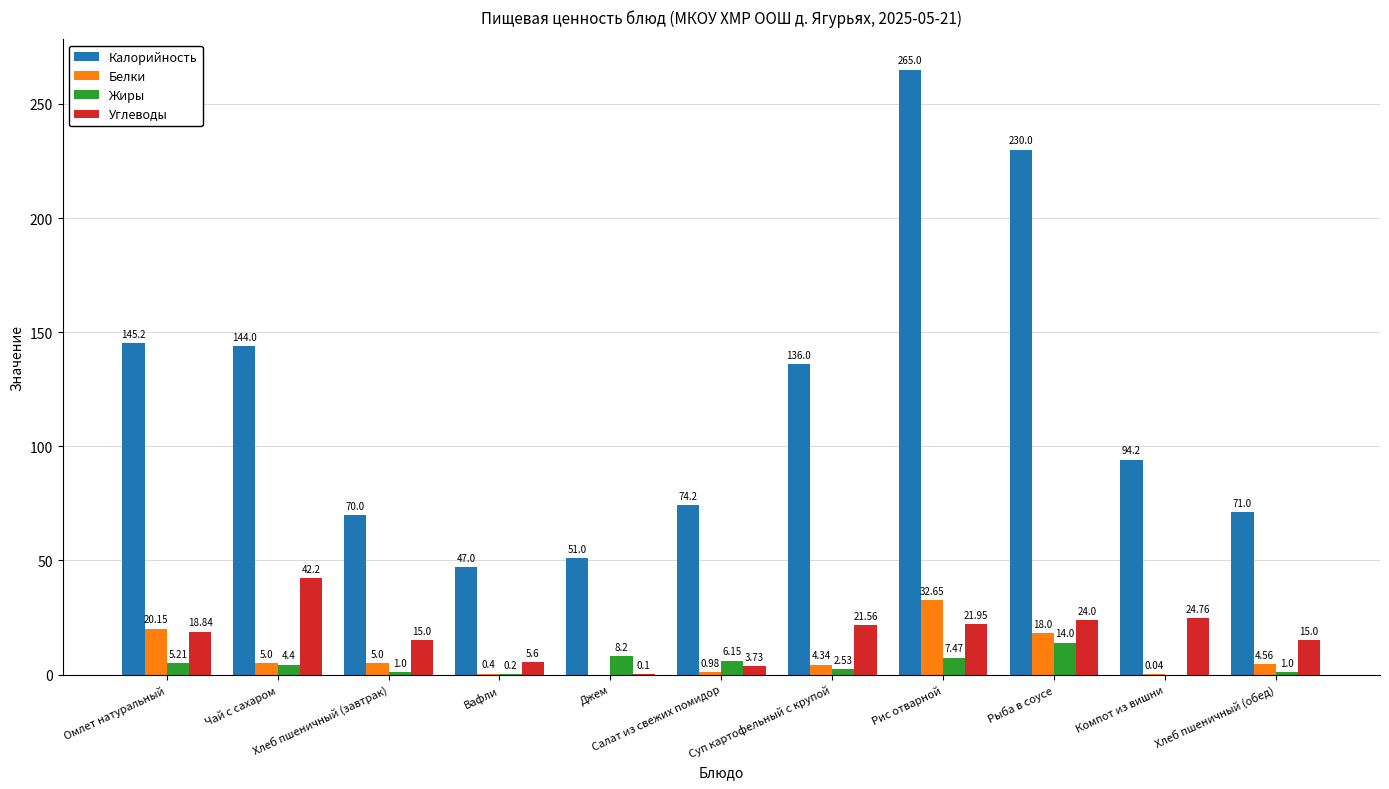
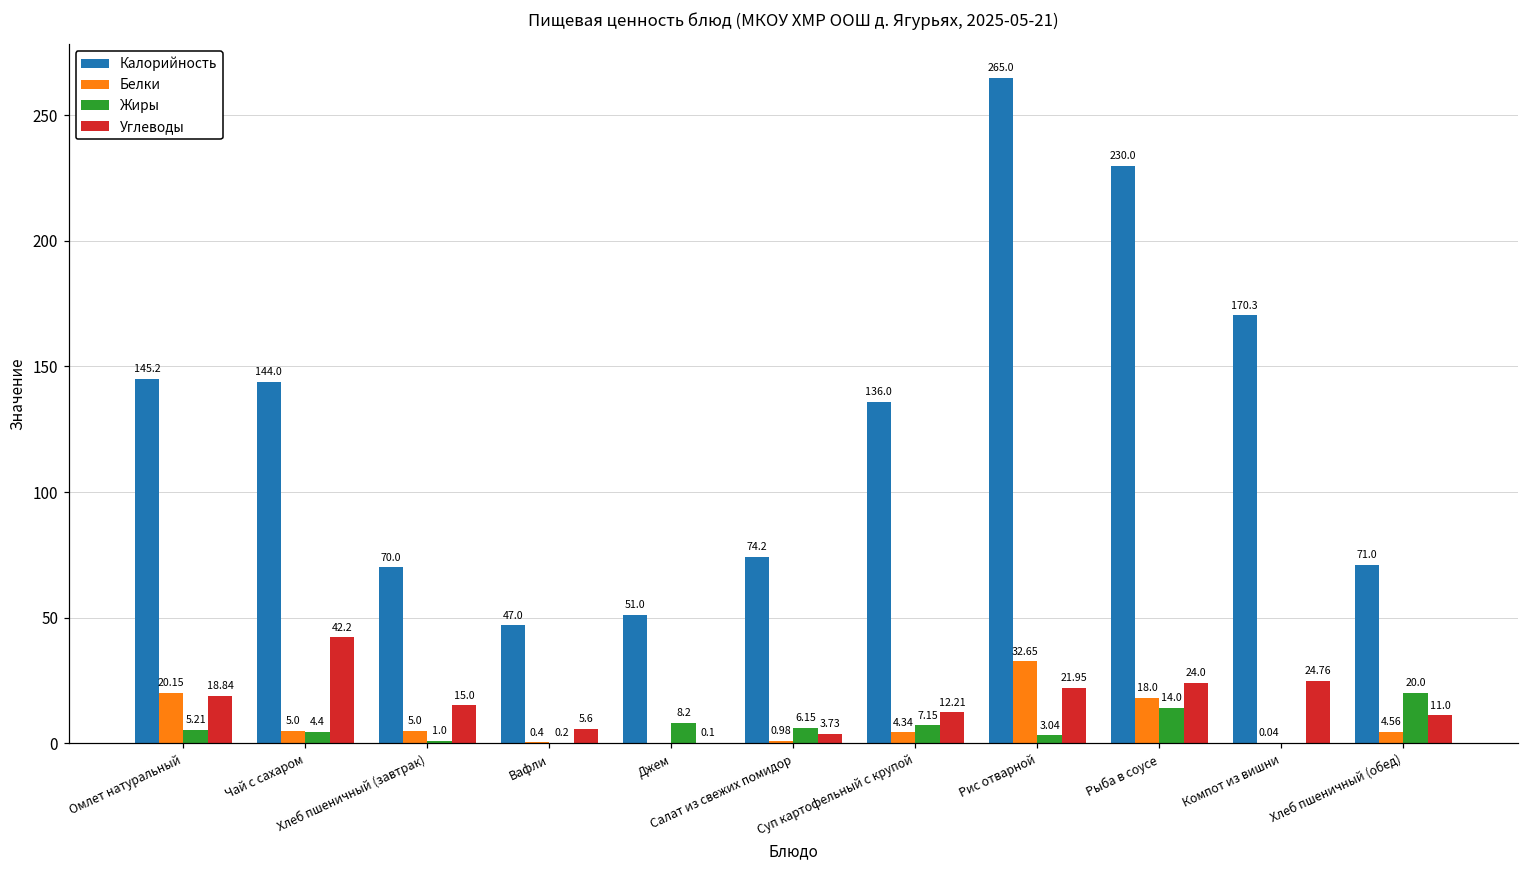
  {
    "Калорийность": {
      "Омлет натуральный": 145.2,
      "Чай с сахаром": 144.0,
      "Хлеб пшеничный (завтрак)": 70.0,
      "Вафли": 47.0,
      "Джем": 51.0,
      "Салат из свежих помидор": 74.2,
      "Суп картофельный с крупой": 136.0,
      "Рис отварной": 265.0,
      "Рыба в соусе": 230.0,
-     "Компот из вишни": 94.2,
+     "Компот из вишни": 170.3,
      "Хлеб пшеничный (обед)": 71.0
    },
    "Белки": {
      "Омлет натуральный": 20.15,
      "Чай с сахаром": 5.0,
      "Хлеб пшеничный (завтрак)": 5.0,
      "Вафли": 0.4,
      "Салат из свежих помидор": 0.98,
      "Суп картофельный с крупой": 4.34,
      "Рис отварной": 32.65,
      "Рыба в соусе": 18.0,
      "Компот из вишни": 0.04,
      "Хлеб пшеничный (обед)": 4.56
    },
    "Жиры": {
      "Омлет натуральный": 5.21,
      "Чай с сахаром": 4.4,
      "Хлеб пшеничный (завтрак)": 1.0,
      "Вафли": 0.2,
      "Джем": 8.2,
      "Салат из свежих помидор": 6.15,
-     "Суп картофельный с крупой": 2.53,
-     "Рис отварной": 7.47,
+     "Суп картофельный с крупой": 7.15,
+     "Рис отварной": 3.04,
      "Рыба в соусе": 14.0,
-     "Хлеб пшеничный (обед)": 1.0
+     "Хлеб пшеничный (обед)": 20.0
    },
    "Углеводы": {
      "Омлет натуральный": 18.84,
      "Чай с сахаром": 42.2,
      "Хлеб пшеничный (завтрак)": 15.0,
      "Вафли": 5.6,
      "Джем": 0.1,
      "Салат из свежих помидор": 3.73,
-     "Суп картофельный с крупой": 21.56,
+     "Суп картофельный с крупой": 12.21,
      "Рис отварной": 21.95,
      "Рыба в соусе": 24.0,
      "Компот из вишни": 24.76,
-     "Хлеб пшеничный (обед)": 15.0
+     "Хлеб пшеничный (обед)": 11.0
    }
  }
